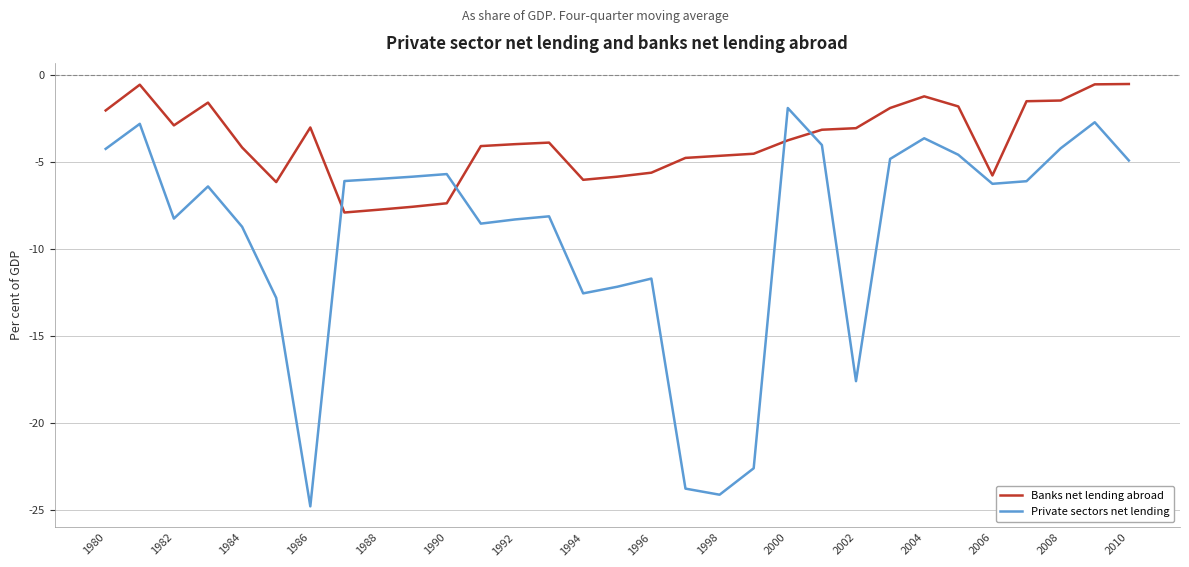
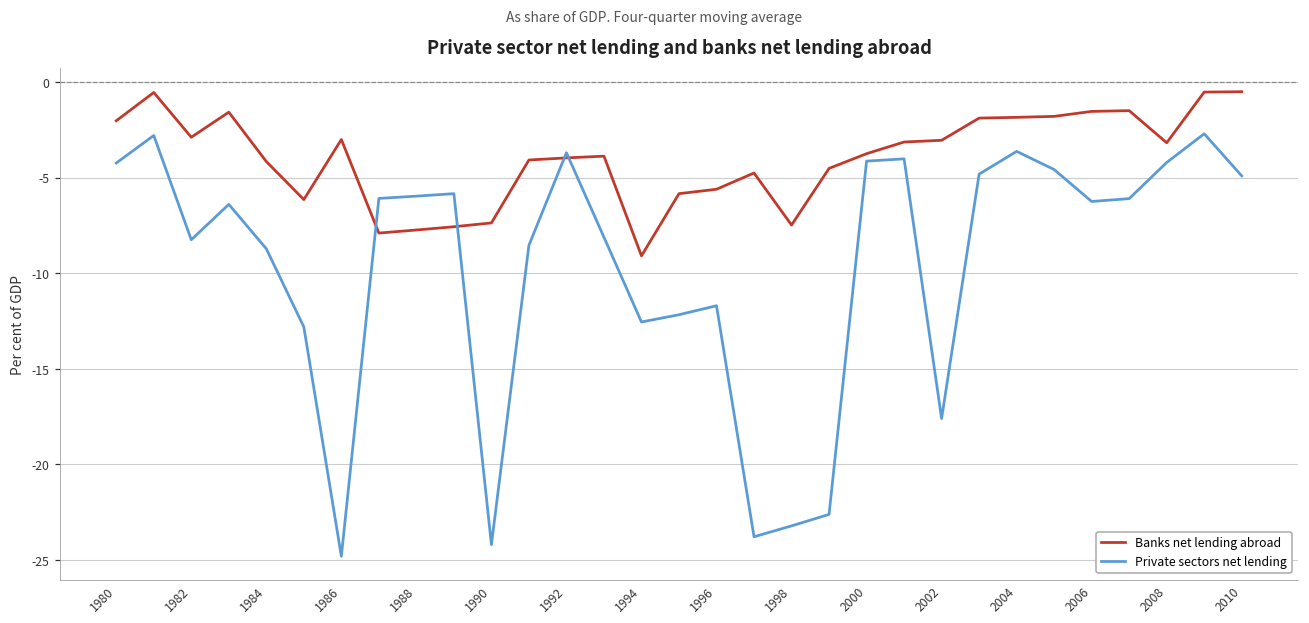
  {
    "Banks net lending abroad": {
      "1980": -2.0,
      "1982": -2.9,
      "1984": -4.2,
      "1986": -3.0,
      "1988": -7.7,
      "1990": -7.4,
      "1992": -4.0,
-     "1994": -6.0,
+     "1994": -9.1,
      "1996": -5.6,
-     "1998": -4.6,
+     "1998": -7.5,
      "2000": -3.8,
      "2002": -3.1,
-     "2004": -1.2,
-     "2006": -5.8,
-     "2008": -1.5,
+     "2004": -1.9,
+     "2006": -1.5,
+     "2008": -3.2,
      "2010": -0.5
    },
    "Private sectors net lending": {
      "1980": -4.2,
      "1982": -8.3,
      "1984": -8.7,
      "1986": -24.8,
      "1988": -6.0,
-     "1990": -5.7,
-     "1992": -8.3,
+     "1990": -24.2,
+     "1992": -3.7,
      "1994": -12.6,
      "1996": -11.7,
-     "1998": -24.1,
-     "2000": -1.9,
+     "1998": -23.2,
+     "2000": -4.1,
      "2002": -17.6,
      "2004": -3.6,
      "2006": -6.3,
      "2008": -4.2,
      "2010": -4.9
    }
  }
